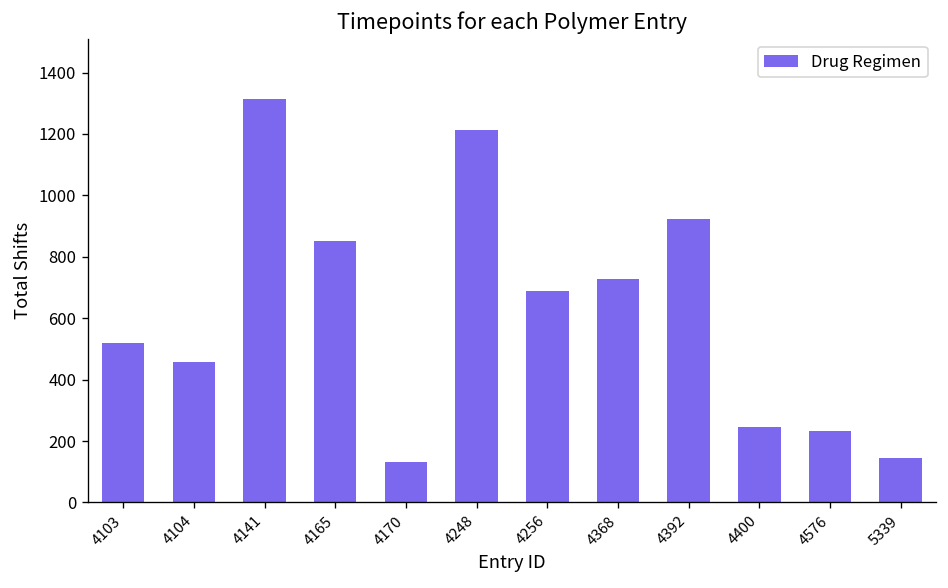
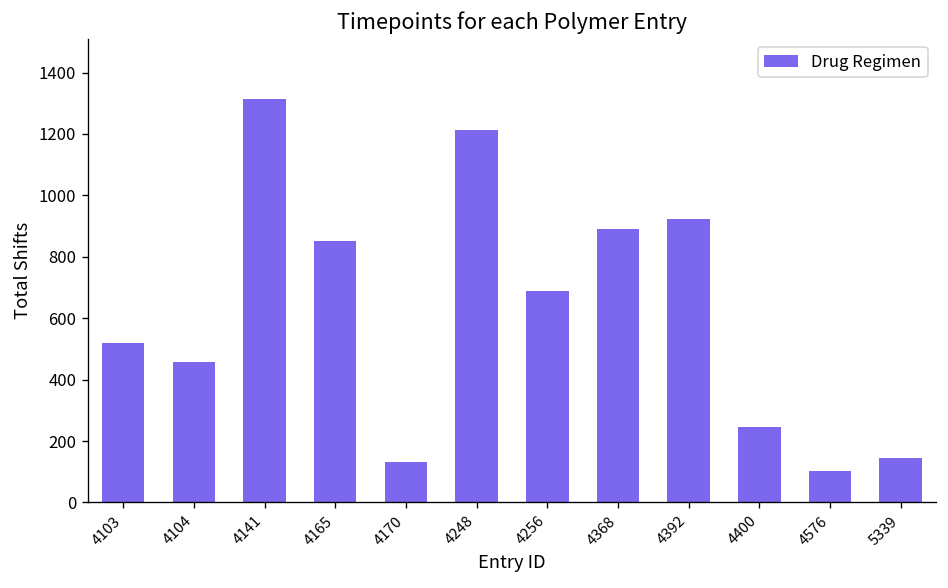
  {
    "4103": 520,
    "4104": 460,
    "4141": 1310,
    "4165": 850,
    "4170": 130,
    "4248": 1210,
    "4256": 690,
-   "4368": 730,
+   "4368": 890,
    "4392": 920,
    "4400": 250,
-   "4576": 230,
+   "4576": 100,
    "5339": 140
  }
